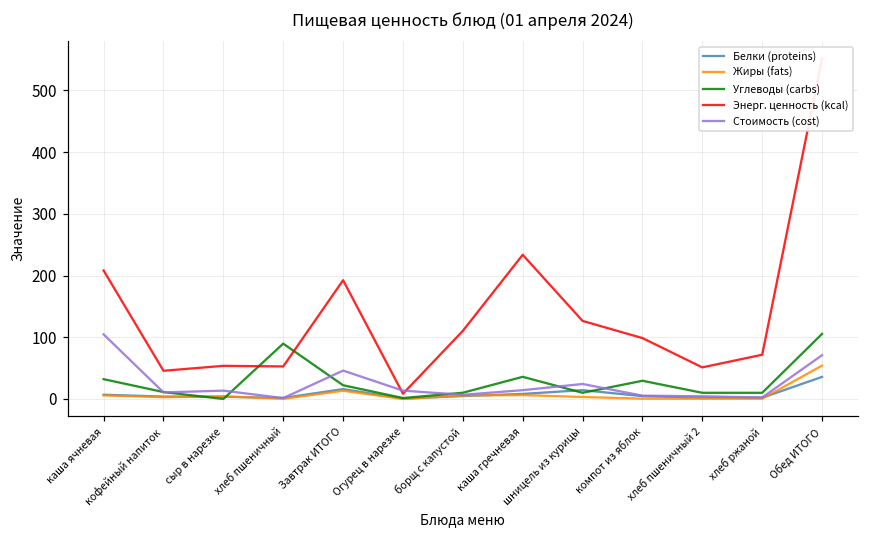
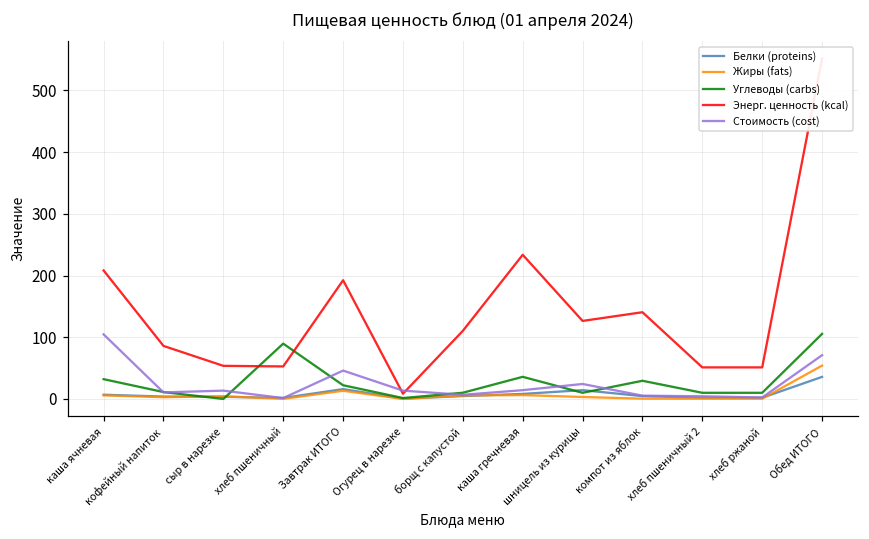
  {
    "Белки (proteins)": {
      "Обед ИТОГО": 40
    },
    "Жиры (fats)": {
      "шницель из курицы": 0,
      "Обед ИТОГО": 50
    },
    "Углеводы (carbs)": {
      "каша ячневая": 30,
      "хлеб пшеничный": 90,
      "Завтрак ИТОГО": 20,
      "каша гречневая": 40,
      "компот из яблок": 30,
      "хлеб пшеничный 2": 10,
      "хлеб ржаной": 10,
      "Обед ИТОГО": 110
    },
    "Энерг. ценность (kcal)": {
      "каша ячневая": 210,
-     "кофейный напиток": 50,
+     "кофейный напиток": 90,
      "сыр в нарезке": 50,
      "хлеб пшеничный": 50,
      "Завтрак ИТОГО": 190,
      "Огурец в нарезке": 10,
      "борщ с капустой": 110,
      "каша гречневая": 230,
      "шницель из курицы": 130,
-     "компот из яблок": 100,
+     "компот из яблок": 140,
      "хлеб пшеничный 2": 50,
-     "хлеб ржаной": 70
+     "хлеб ржаной": 50
    },
    "Стоимость (cost)": {
      "каша ячневая": 100,
      "сыр в нарезке": 10,
      "Завтрак ИТОГО": 50,
      "Огурец в нарезке": 10,
      "каша гречневая": 10,
      "шницель из курицы": 20,
      "Обед ИТОГО": 70
    }
  }
